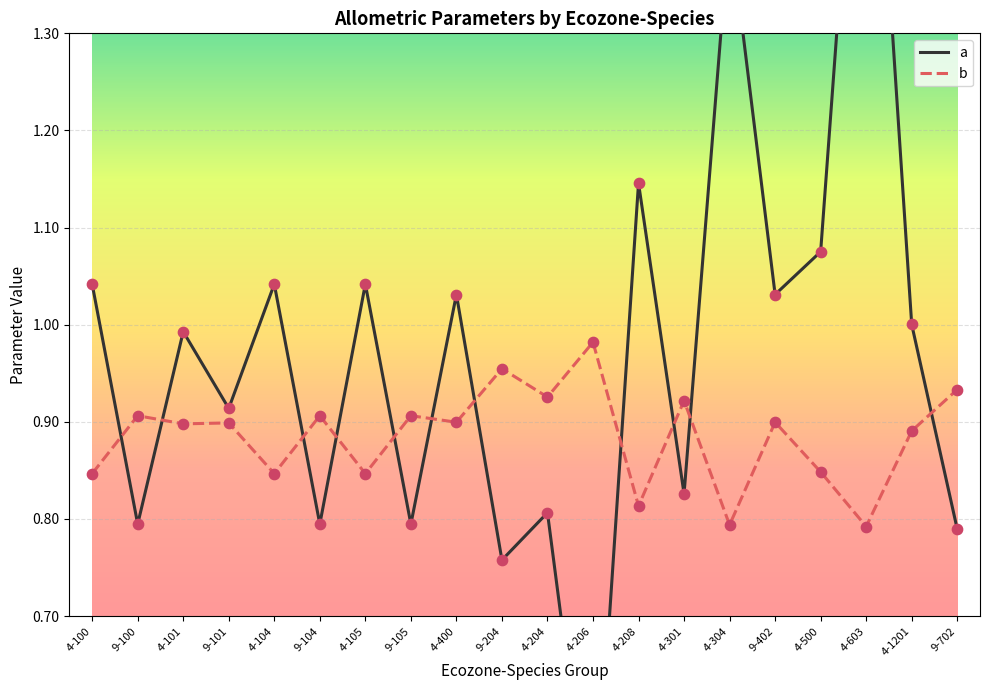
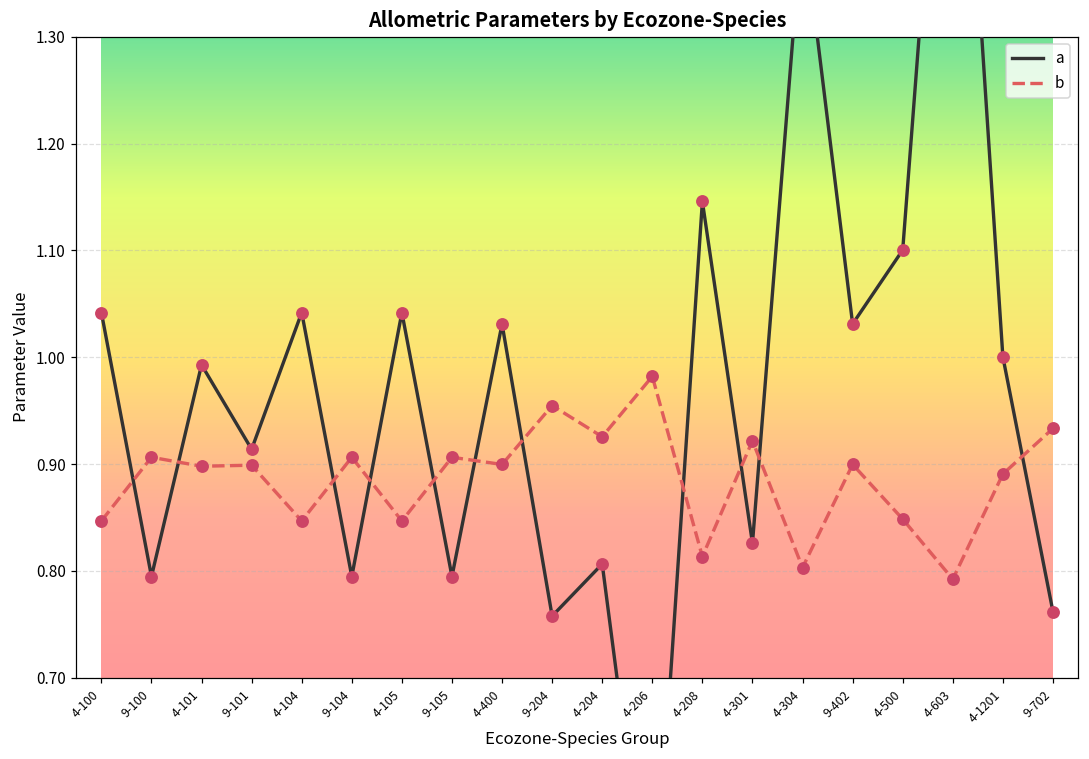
  {
    "a": {
      "4-100": 1.04,
      "9-100": 0.79,
      "4-101": 0.99,
      "9-101": 0.91,
      "4-104": 1.04,
      "9-104": 0.79,
      "4-105": 1.04,
      "9-105": 0.79,
      "4-400": 1.03,
      "9-204": 0.76,
      "4-204": 0.81,
      "4-208": 1.15,
      "4-301": 0.83,
      "9-402": 1.03,
-     "4-500": 1.08,
+     "4-500": 1.10,
      "4-1201": 1.00,
-     "9-702": 0.79
+     "9-702": 0.76
    },
    "b": {
      "4-100": 0.85,
      "9-100": 0.91,
      "4-101": 0.90,
      "9-101": 0.90,
      "4-104": 0.85,
      "9-104": 0.91,
      "4-105": 0.85,
      "9-105": 0.91,
      "4-400": 0.90,
      "9-204": 0.95,
      "4-204": 0.93,
      "4-206": 0.98,
      "4-208": 0.81,
      "4-301": 0.92,
-     "4-304": 0.79,
+     "4-304": 0.80,
      "9-402": 0.90,
      "4-500": 0.85,
      "4-603": 0.79,
      "4-1201": 0.89,
      "9-702": 0.93
    }
  }
